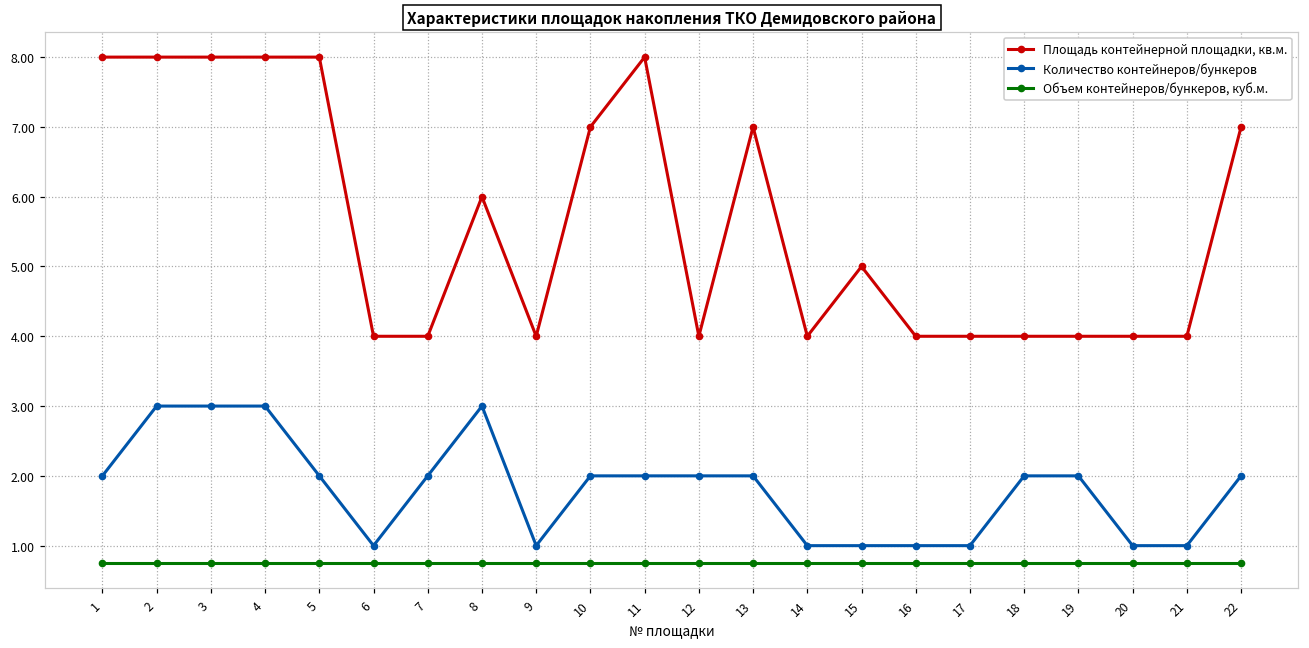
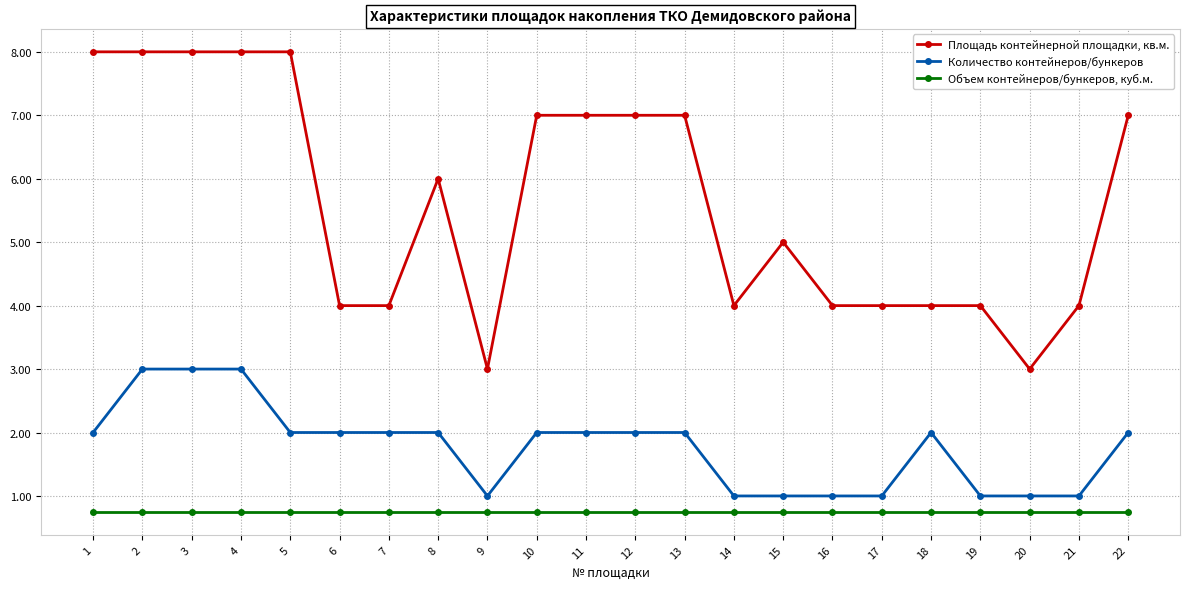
  {
    "Площадь контейнерной площадки, кв.м.": {
      "1": 8,
      "2": 8,
      "3": 8,
      "4": 8,
      "5": 8,
      "6": 4,
      "7": 4,
      "8": 6,
-     "9": 4,
+     "9": 3,
      "10": 7,
-     "11": 8,
-     "12": 4,
+     "11": 7,
+     "12": 7,
      "13": 7,
      "14": 4,
      "15": 5,
      "16": 4,
      "17": 4,
      "18": 4,
      "19": 4,
-     "20": 4,
+     "20": 3,
      "21": 4,
      "22": 7
    },
    "Количество контейнеров/бункеров": {
      "1": 2,
      "2": 3,
      "3": 3,
      "4": 3,
      "5": 2,
-     "6": 1,
+     "6": 2,
      "7": 2,
-     "8": 3,
+     "8": 2,
      "9": 1,
      "10": 2,
      "11": 2,
      "12": 2,
      "13": 2,
      "14": 1,
      "15": 1,
      "16": 1,
      "17": 1,
      "18": 2,
-     "19": 2,
+     "19": 1,
      "20": 1,
      "21": 1,
      "22": 2
    },
    "Объем контейнеров/бункеров, куб.м.": {
      "1": 0.8,
      "2": 0.8,
      "3": 0.8,
      "4": 0.8,
      "5": 0.8,
      "6": 0.8,
      "7": 0.8,
      "8": 0.8,
      "9": 0.8,
      "10": 0.8,
      "11": 0.8,
      "12": 0.8,
      "13": 0.8,
      "14": 0.8,
      "15": 0.8,
      "16": 0.8,
      "17": 0.8,
      "18": 0.8,
      "19": 0.8,
      "20": 0.8,
      "21": 0.8,
      "22": 0.8
    }
  }
